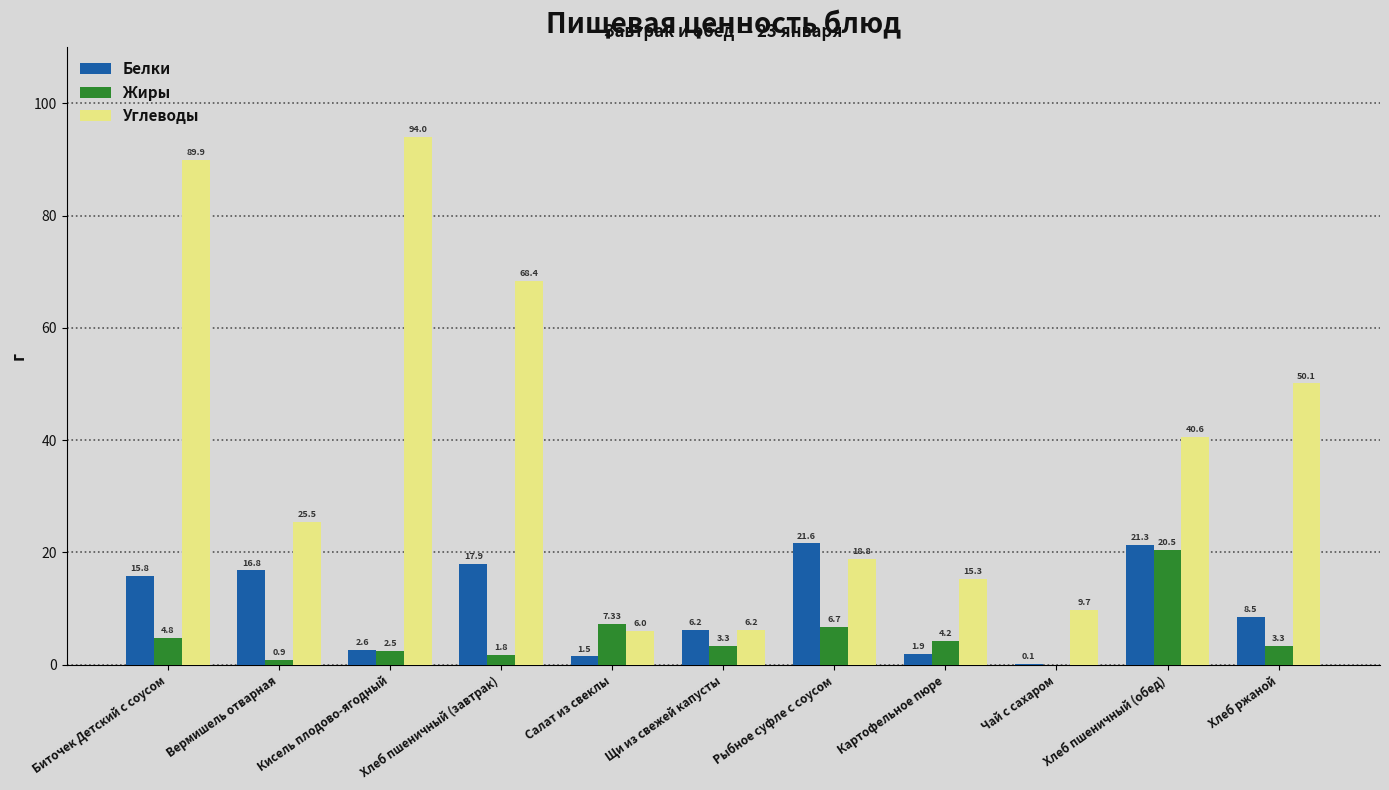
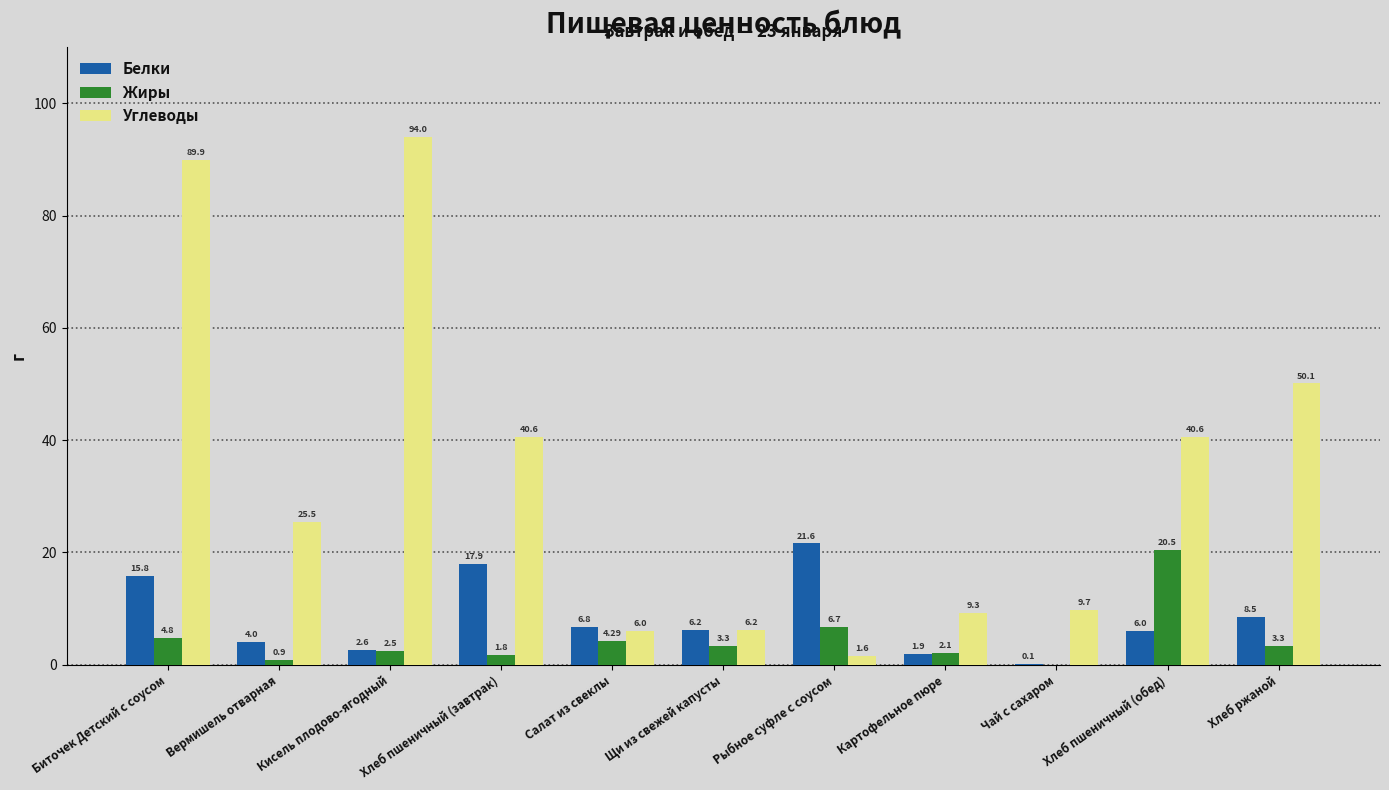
  {
    "Белки": {
      "Биточек Детский с соусом": 15.8,
-     "Вермишель отварная": 16.8,
+     "Вермишель отварная": 4.0,
      "Кисель плодово-ягодный": 2.6,
      "Хлеб пшеничный (завтрак)": 17.9,
-     "Салат из свеклы": 1.5,
+     "Салат из свеклы": 6.8,
      "Щи из свежей капусты": 6.2,
      "Рыбное суфле с соусом": 21.6,
      "Картофельное пюре": 1.9,
      "Чай с сахаром": 0.1,
-     "Хлеб пшеничный (обед)": 21.3,
+     "Хлеб пшеничный (обед)": 6.0,
      "Хлеб ржаной": 8.5
    },
    "Жиры": {
      "Биточек Детский с соусом": 4.8,
      "Вермишель отварная": 0.9,
      "Кисель плодово-ягодный": 2.5,
      "Хлеб пшеничный (завтрак)": 1.8,
-     "Салат из свеклы": 7.33,
+     "Салат из свеклы": 4.29,
      "Щи из свежей капусты": 3.3,
      "Рыбное суфле с соусом": 6.7,
-     "Картофельное пюре": 4.2,
+     "Картофельное пюре": 2.1,
      "Хлеб пшеничный (обед)": 20.5,
      "Хлеб ржаной": 3.3
    },
    "Углеводы": {
      "Биточек Детский с соусом": 89.9,
      "Вермишель отварная": 25.5,
      "Кисель плодово-ягодный": 94.0,
-     "Хлеб пшеничный (завтрак)": 68.4,
+     "Хлеб пшеничный (завтрак)": 40.6,
      "Салат из свеклы": 6.0,
      "Щи из свежей капусты": 6.2,
-     "Рыбное суфле с соусом": 18.8,
-     "Картофельное пюре": 15.3,
+     "Рыбное суфле с соусом": 1.6,
+     "Картофельное пюре": 9.3,
      "Чай с сахаром": 9.7,
      "Хлеб пшеничный (обед)": 40.6,
      "Хлеб ржаной": 50.1
    }
  }
